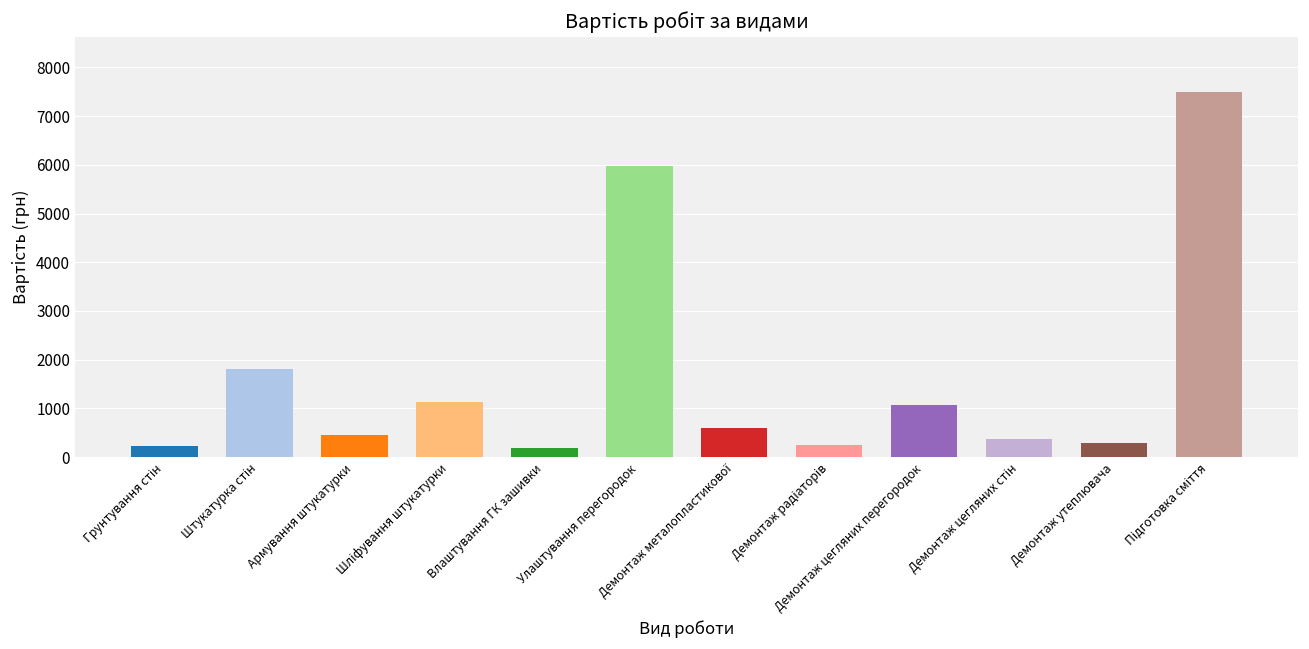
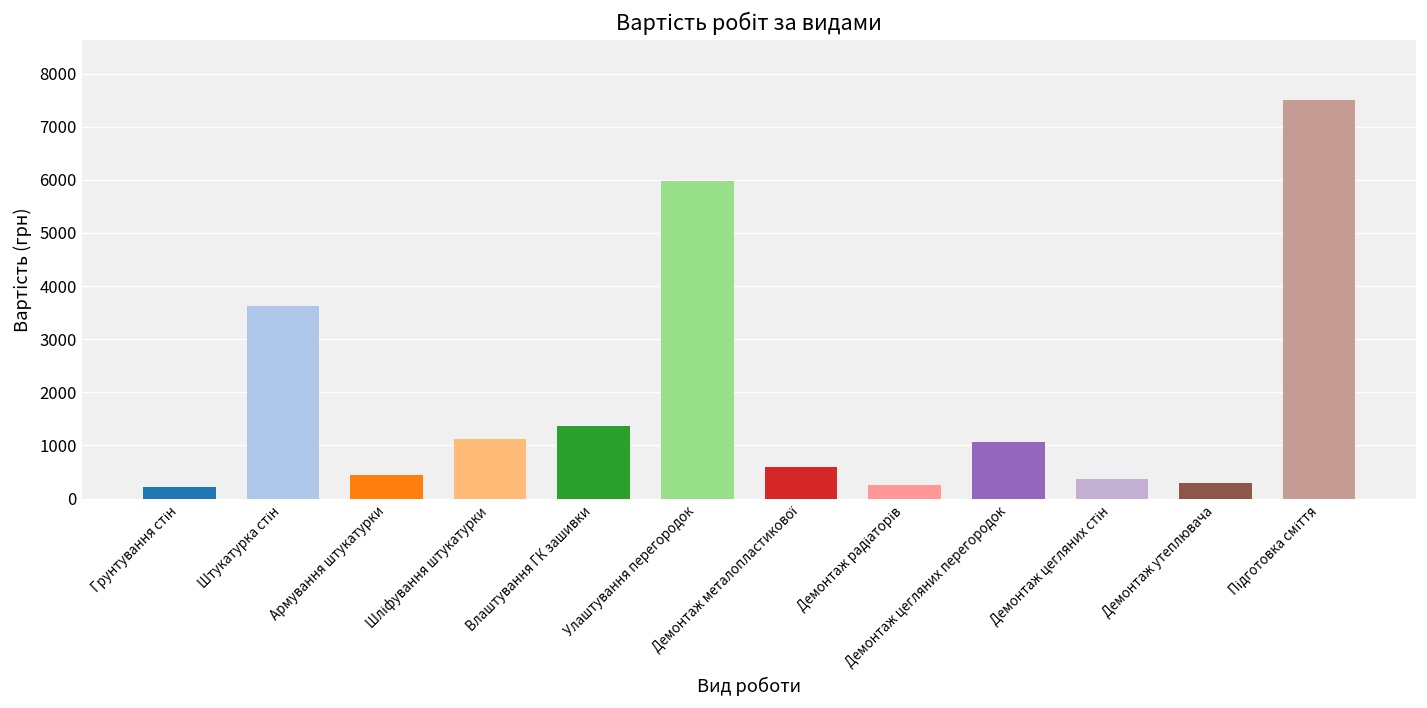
  {
    "Грунтування стін": 200,
-   "Штукатурка стін": 1800,
+   "Штукатурка стін": 3600,
    "Армування штукатурки": 500,
    "Шліфування штукатурки": 1100,
-   "Влаштування ГК зашивки": 200,
+   "Влаштування ГК зашивки": 1400,
    "Улаштування перегородок": 6000,
    "Демонтаж металопластикової": 600,
    "Демонтаж радіаторів": 300,
    "Демонтаж цегляних перегородок": 1100,
    "Демонтаж цегляних стін": 400,
    "Демонтаж утеплювача": 300,
    "Підготовка сміття": 7500
  }
